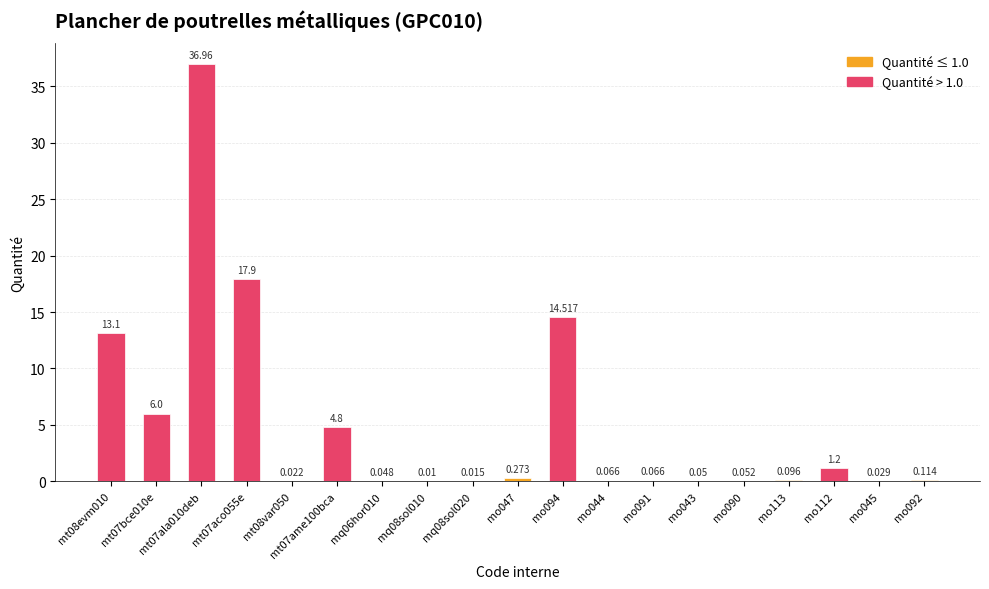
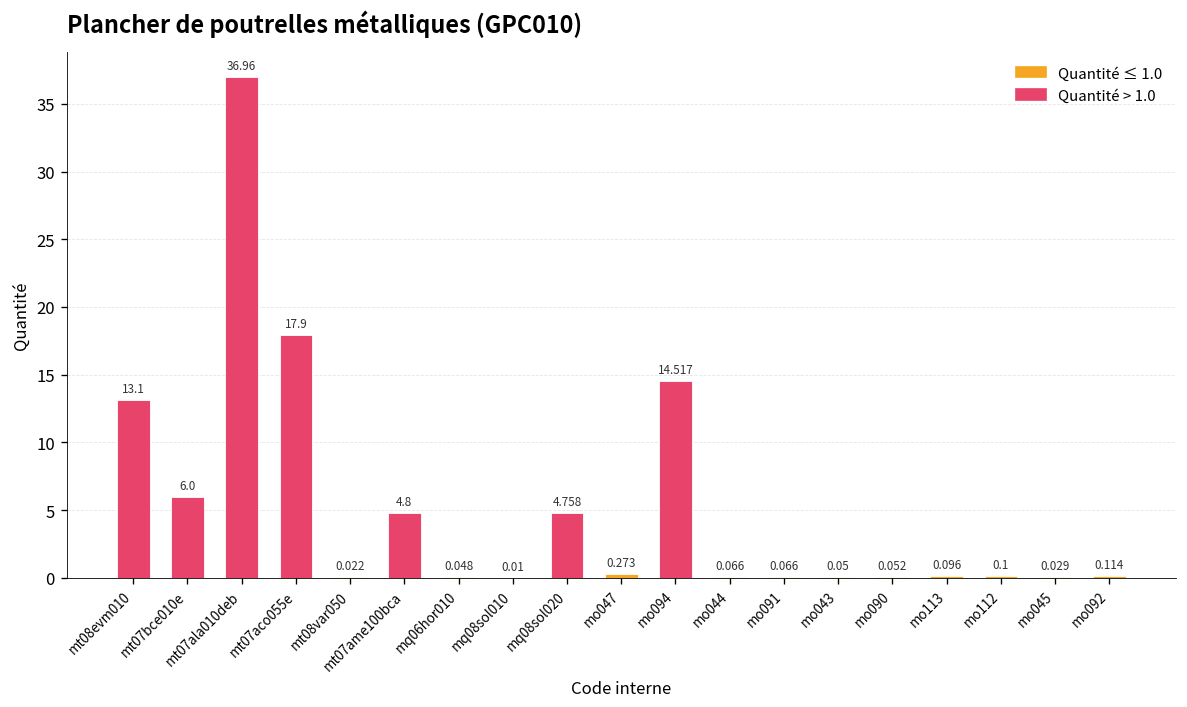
  {
    "mt08evm010": 13.1,
    "mt07bce010e": 6.0,
    "mt07ala010deb": 36.96,
    "mt07aco055e": 17.9,
    "mt08var050": 0.022,
    "mt07ame100bca": 4.8,
    "mq06hor010": 0.048,
    "mq08sol010": 0.01,
-   "mq08sol020": 0.015,
+   "mq08sol020": 4.758,
    "mo047": 0.273,
    "mo094": 14.517,
    "mo044": 0.066,
    "mo091": 0.066,
    "mo043": 0.05,
    "mo090": 0.052,
    "mo113": 0.096,
-   "mo112": 1.2,
+   "mo112": 0.1,
    "mo045": 0.029,
    "mo092": 0.114
  }
